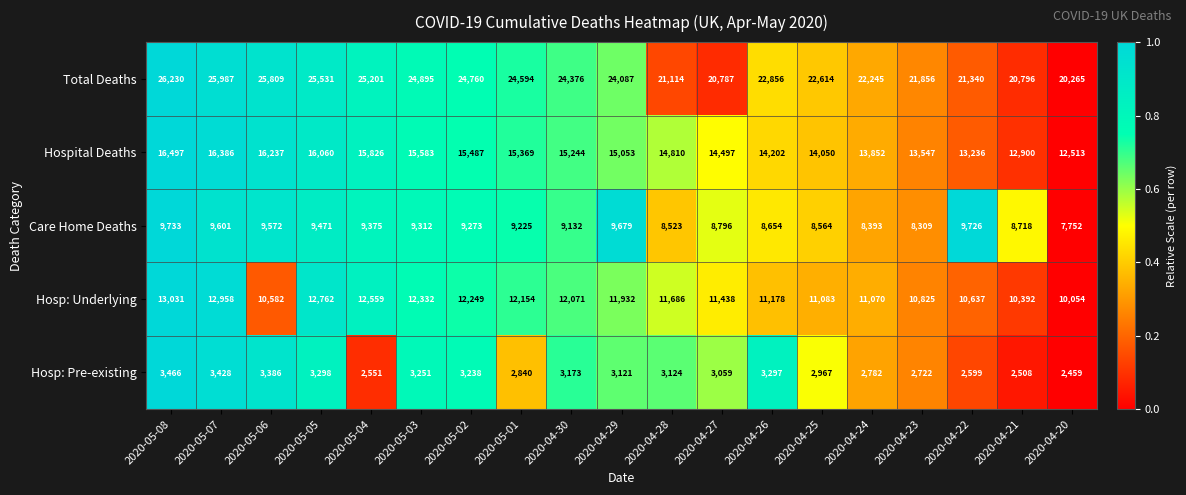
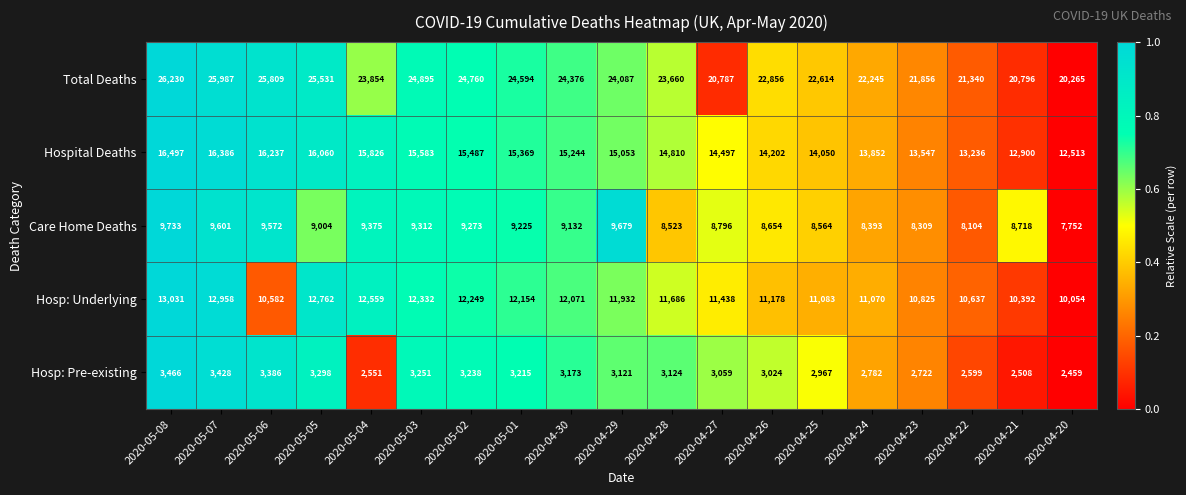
  {
    "Total Deaths": {
      "2020-05-08": "26,230",
      "2020-05-07": "25,987",
      "2020-05-06": "25,809",
      "2020-05-05": "25,531",
-     "2020-05-04": "25,201",
+     "2020-05-04": "23,854",
      "2020-05-03": "24,895",
      "2020-05-02": "24,760",
      "2020-05-01": "24,594",
      "2020-04-30": "24,376",
      "2020-04-29": "24,087",
-     "2020-04-28": "21,114",
+     "2020-04-28": "23,660",
      "2020-04-27": "20,787",
      "2020-04-26": "22,856",
      "2020-04-25": "22,614",
      "2020-04-24": "22,245",
      "2020-04-23": "21,856",
      "2020-04-22": "21,340",
      "2020-04-21": "20,796",
      "2020-04-20": "20,265"
    },
    "Hospital Deaths": {
      "2020-05-08": "16,497",
      "2020-05-07": "16,386",
      "2020-05-06": "16,237",
      "2020-05-05": "16,060",
      "2020-05-04": "15,826",
      "2020-05-03": "15,583",
      "2020-05-02": "15,487",
      "2020-05-01": "15,369",
      "2020-04-30": "15,244",
      "2020-04-29": "15,053",
      "2020-04-28": "14,810",
      "2020-04-27": "14,497",
      "2020-04-26": "14,202",
      "2020-04-25": "14,050",
      "2020-04-24": "13,852",
      "2020-04-23": "13,547",
      "2020-04-22": "13,236",
      "2020-04-21": "12,900",
      "2020-04-20": "12,513"
    },
    "Care Home Deaths": {
      "2020-05-08": "9,733",
      "2020-05-07": "9,601",
      "2020-05-06": "9,572",
-     "2020-05-05": "9,471",
+     "2020-05-05": "9,004",
      "2020-05-04": "9,375",
      "2020-05-03": "9,312",
      "2020-05-02": "9,273",
      "2020-05-01": "9,225",
      "2020-04-30": "9,132",
      "2020-04-29": "9,679",
      "2020-04-28": "8,523",
      "2020-04-27": "8,796",
      "2020-04-26": "8,654",
      "2020-04-25": "8,564",
      "2020-04-24": "8,393",
      "2020-04-23": "8,309",
-     "2020-04-22": "9,726",
+     "2020-04-22": "8,104",
      "2020-04-21": "8,718",
      "2020-04-20": "7,752"
    },
    "Hosp: Underlying": {
      "2020-05-08": "13,031",
      "2020-05-07": "12,958",
      "2020-05-06": "10,582",
      "2020-05-05": "12,762",
      "2020-05-04": "12,559",
      "2020-05-03": "12,332",
      "2020-05-02": "12,249",
      "2020-05-01": "12,154",
      "2020-04-30": "12,071",
      "2020-04-29": "11,932",
      "2020-04-28": "11,686",
      "2020-04-27": "11,438",
      "2020-04-26": "11,178",
      "2020-04-25": "11,083",
      "2020-04-24": "11,070",
      "2020-04-23": "10,825",
      "2020-04-22": "10,637",
      "2020-04-21": "10,392",
      "2020-04-20": "10,054"
    },
    "Hosp: Pre-existing": {
      "2020-05-08": "3,466",
      "2020-05-07": "3,428",
      "2020-05-06": "3,386",
      "2020-05-05": "3,298",
      "2020-05-04": "2,551",
      "2020-05-03": "3,251",
      "2020-05-02": "3,238",
-     "2020-05-01": "2,840",
+     "2020-05-01": "3,215",
      "2020-04-30": "3,173",
      "2020-04-29": "3,121",
      "2020-04-28": "3,124",
      "2020-04-27": "3,059",
-     "2020-04-26": "3,297",
+     "2020-04-26": "3,024",
      "2020-04-25": "2,967",
      "2020-04-24": "2,782",
      "2020-04-23": "2,722",
      "2020-04-22": "2,599",
      "2020-04-21": "2,508",
      "2020-04-20": "2,459"
    }
  }
